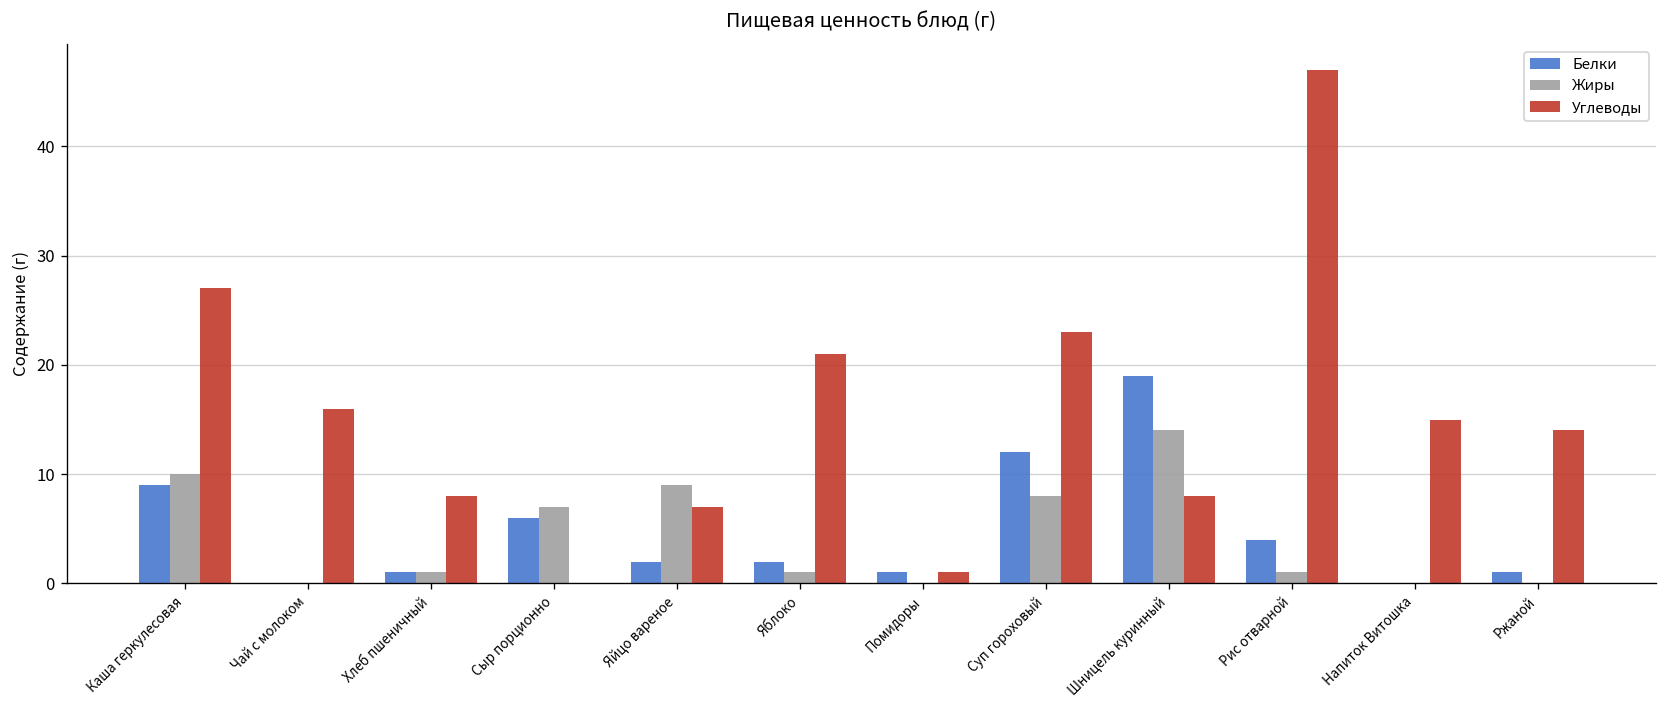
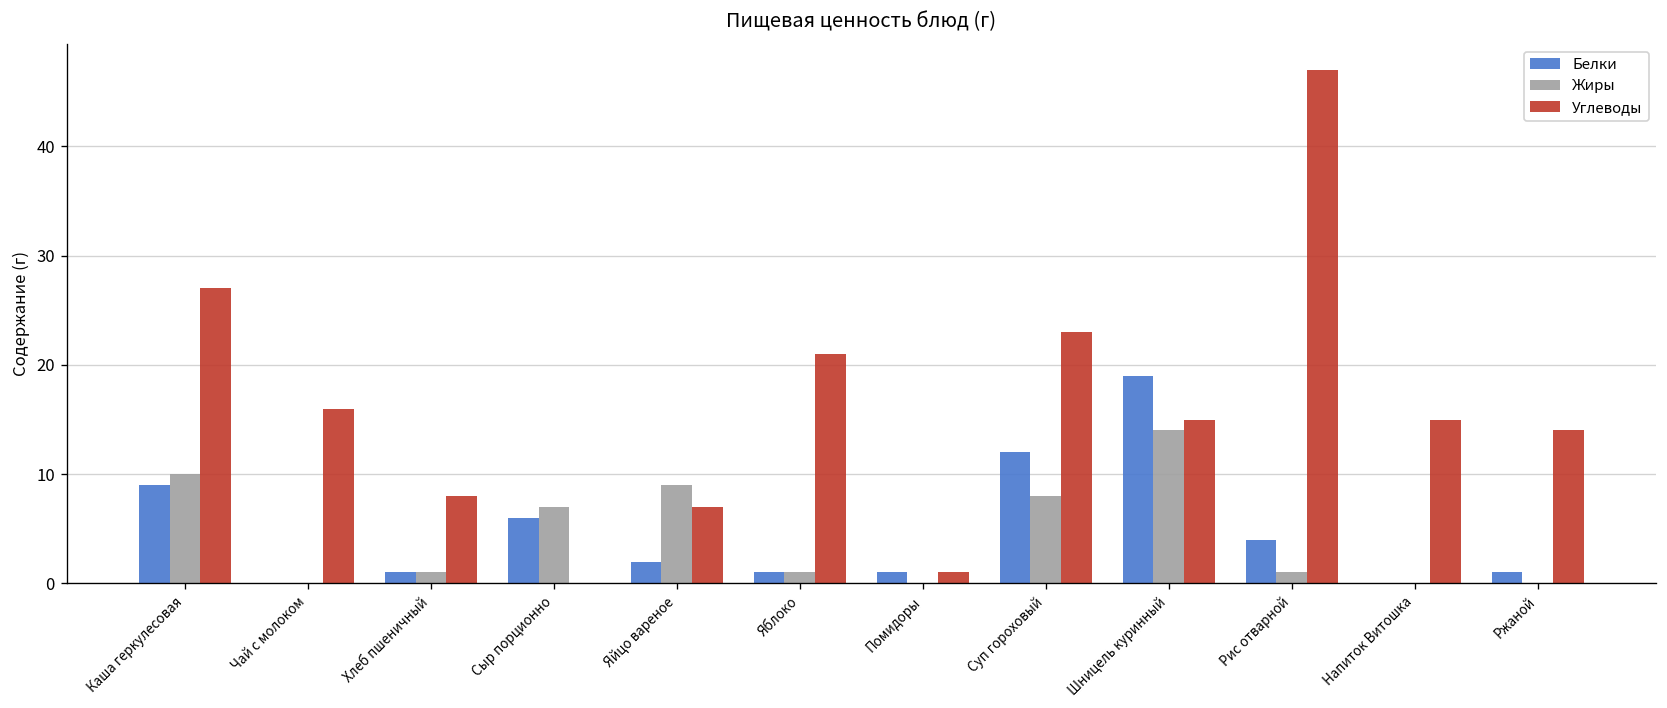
  {
    "Белки": {
      "Каша геркулесовая": 9,
      "Чай с молоком": 0,
      "Хлеб пшеничный": 1,
      "Сыр порционно": 6,
      "Яйцо вареное": 2,
-     "Яблоко": 2,
+     "Яблоко": 1,
      "Помидоры": 1,
      "Суп гороховый": 12,
      "Шницель куринный": 19,
      "Рис отварной": 4,
      "Напиток Витошка": 0,
      "Ржаной": 1
    },
    "Жиры": {
      "Каша геркулесовая": 10,
      "Чай с молоком": 0,
      "Хлеб пшеничный": 1,
      "Сыр порционно": 7,
      "Яйцо вареное": 9,
      "Яблоко": 1,
      "Помидоры": 0,
      "Суп гороховый": 8,
      "Шницель куринный": 14,
      "Рис отварной": 1,
      "Напиток Витошка": 0,
      "Ржаной": 0
    },
    "Углеводы": {
      "Каша геркулесовая": 27,
      "Чай с молоком": 16,
      "Хлеб пшеничный": 8,
      "Сыр порционно": 0,
      "Яйцо вареное": 7,
      "Яблоко": 21,
      "Помидоры": 1,
      "Суп гороховый": 23,
-     "Шницель куринный": 8,
+     "Шницель куринный": 15,
      "Рис отварной": 47,
      "Напиток Витошка": 15,
      "Ржаной": 14
    }
  }
